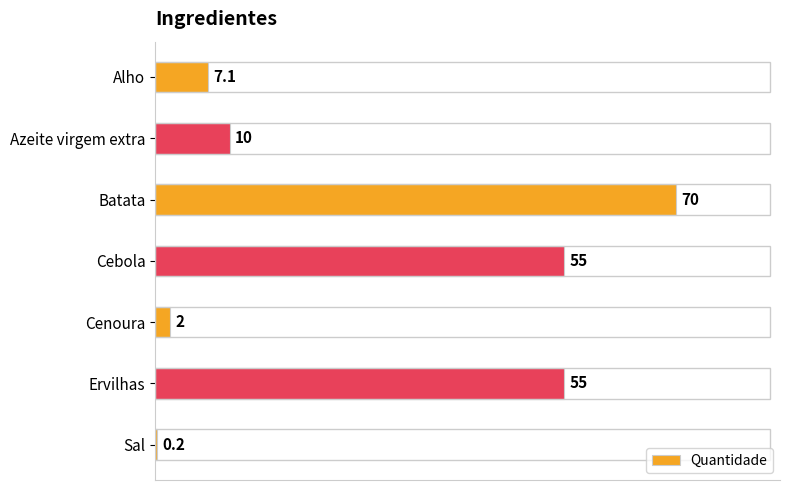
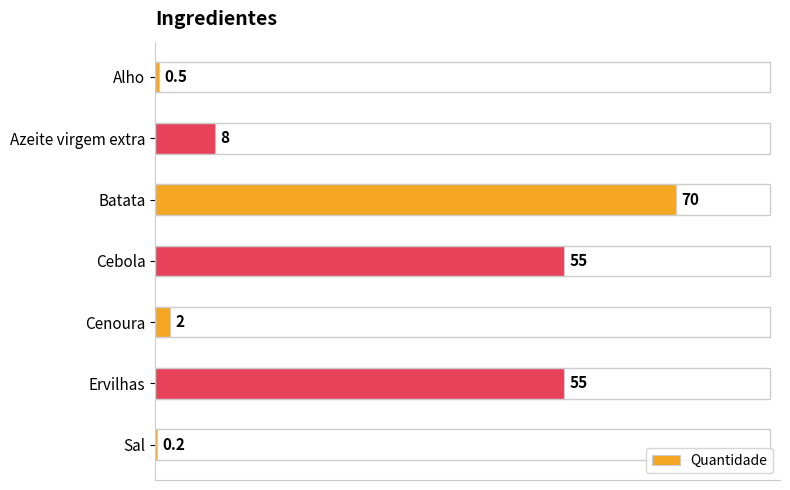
  {
-   "Alho": 7.1,
-   "Azeite virgem extra": 10,
+   "Alho": 0.5,
+   "Azeite virgem extra": 8,
    "Batata": 70,
    "Cebola": 55,
    "Cenoura": 2,
    "Ervilhas": 55,
    "Sal": 0.2
  }
